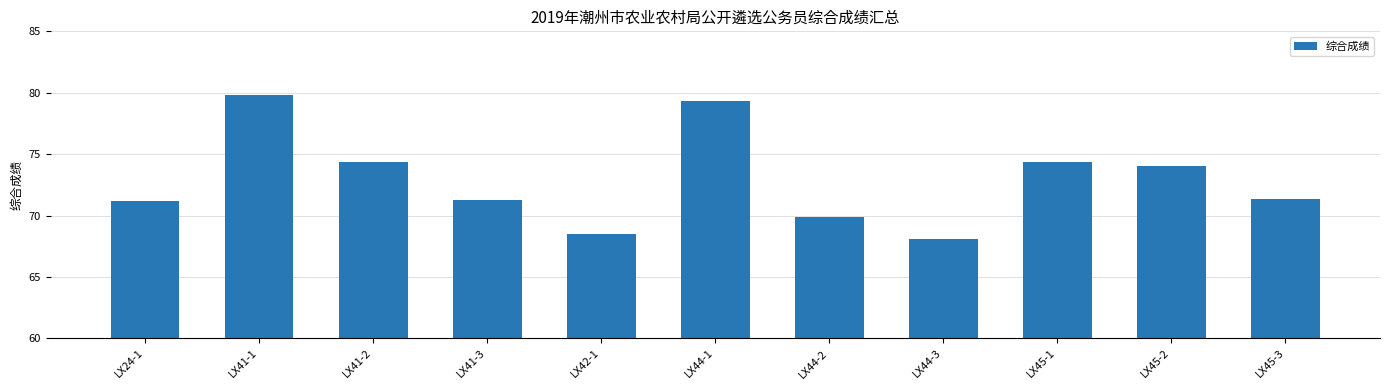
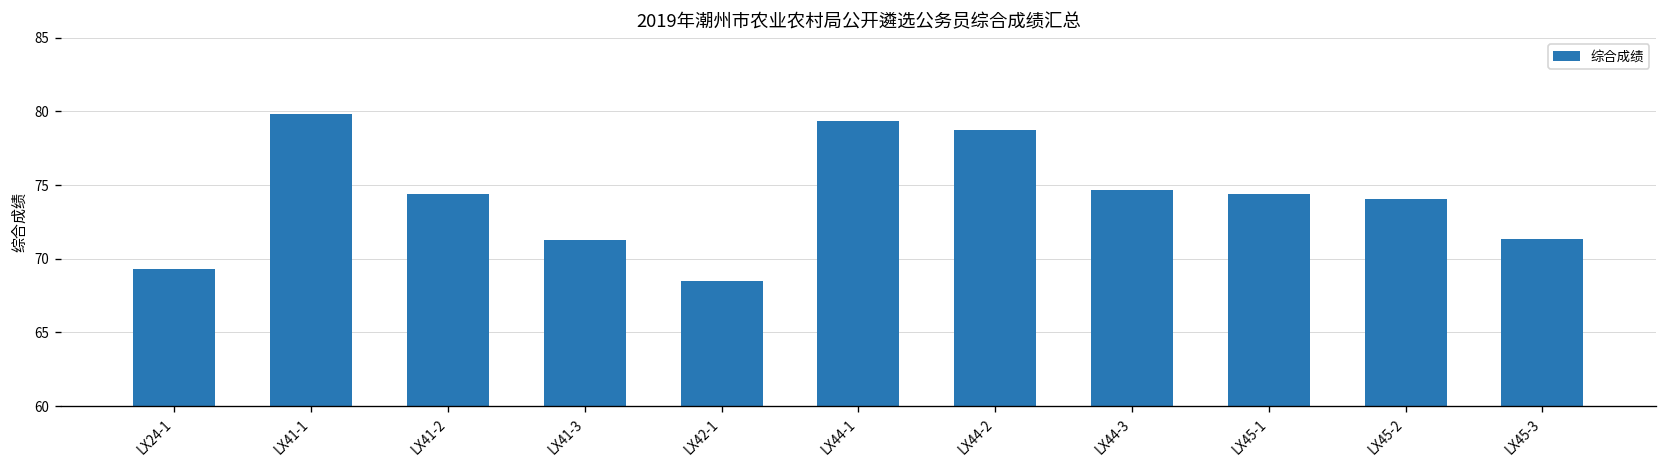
  {
-   "LX24-1": 71.2,
+   "LX24-1": 69.3,
    "LX41-1": 79.9,
    "LX41-2": 74.4,
    "LX41-3": 71.3,
    "LX42-1": 68.5,
    "LX44-1": 79.4,
-   "LX44-2": 69.9,
-   "LX44-3": 68.1,
+   "LX44-2": 78.8,
+   "LX44-3": 74.7,
    "LX45-1": 74.4,
    "LX45-2": 74.1,
    "LX45-3": 71.3
  }
